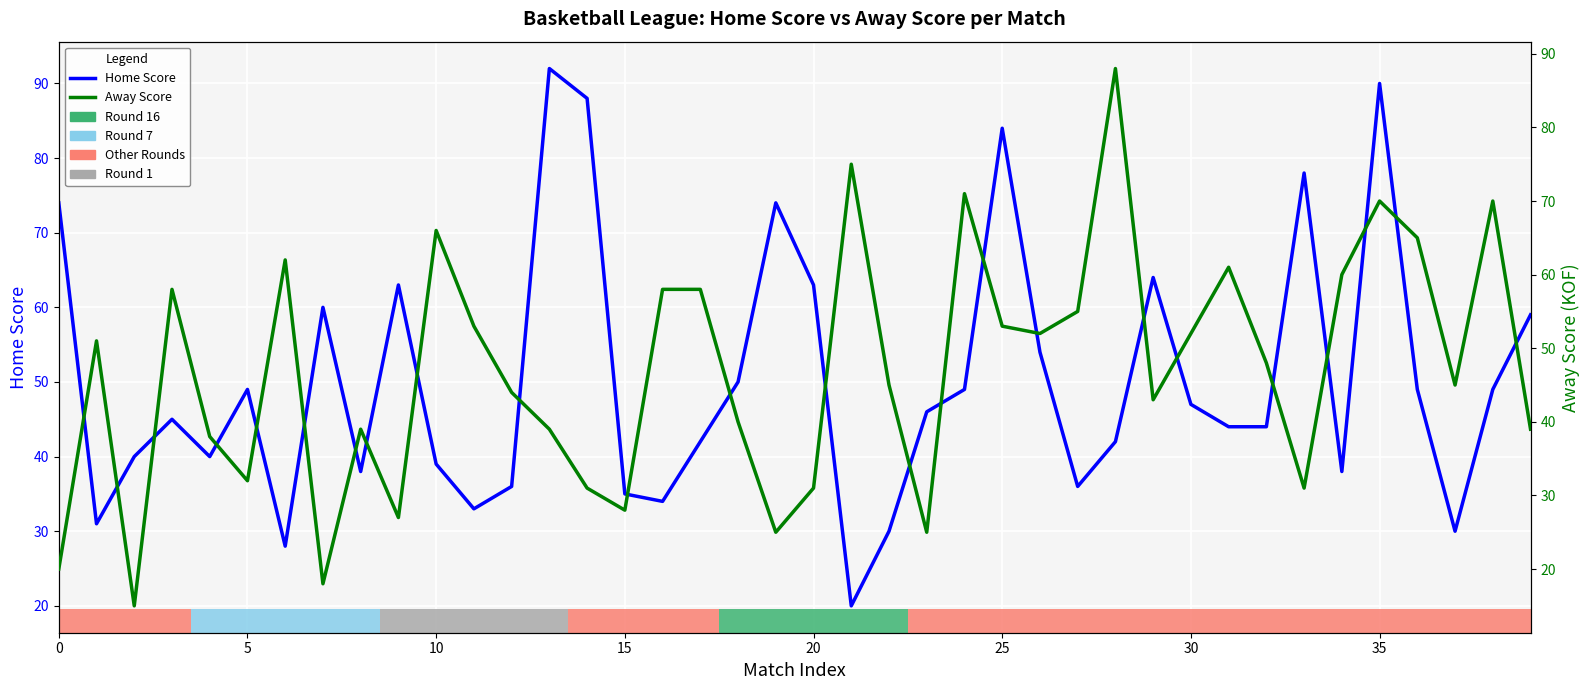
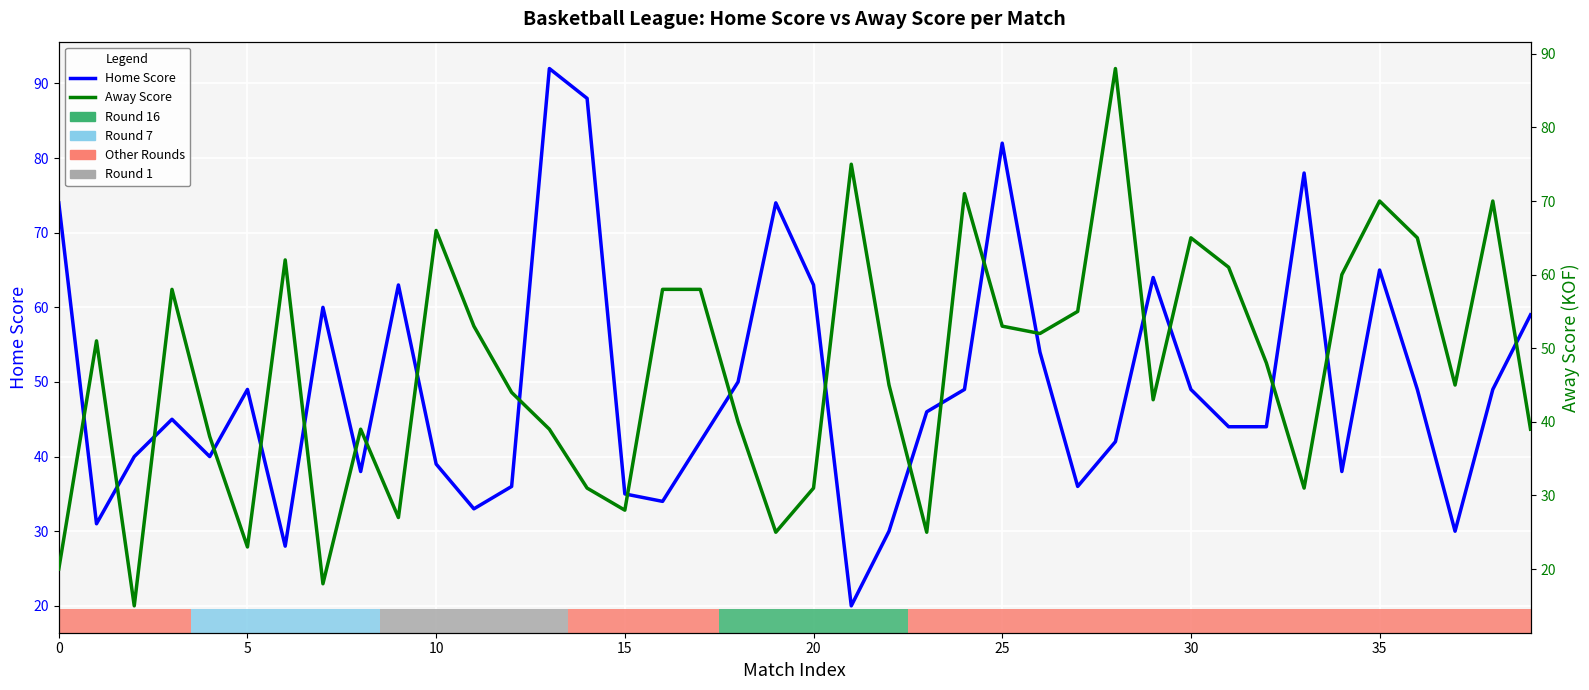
  {
    "Home Score": {
      "0": 74,
      "5": 49,
      "10": 39,
      "15": 35,
      "20": 63,
-     "25": 84,
-     "30": 47,
-     "35": 90
+     "25": 82,
+     "30": 49,
+     "35": 65
    },
    "Away Score": {
      "0": 20,
-     "5": 32,
+     "5": 23,
      "10": 66,
      "15": 28,
      "20": 31,
      "25": 53,
-     "30": 52,
+     "30": 65,
      "35": 70
    }
  }
